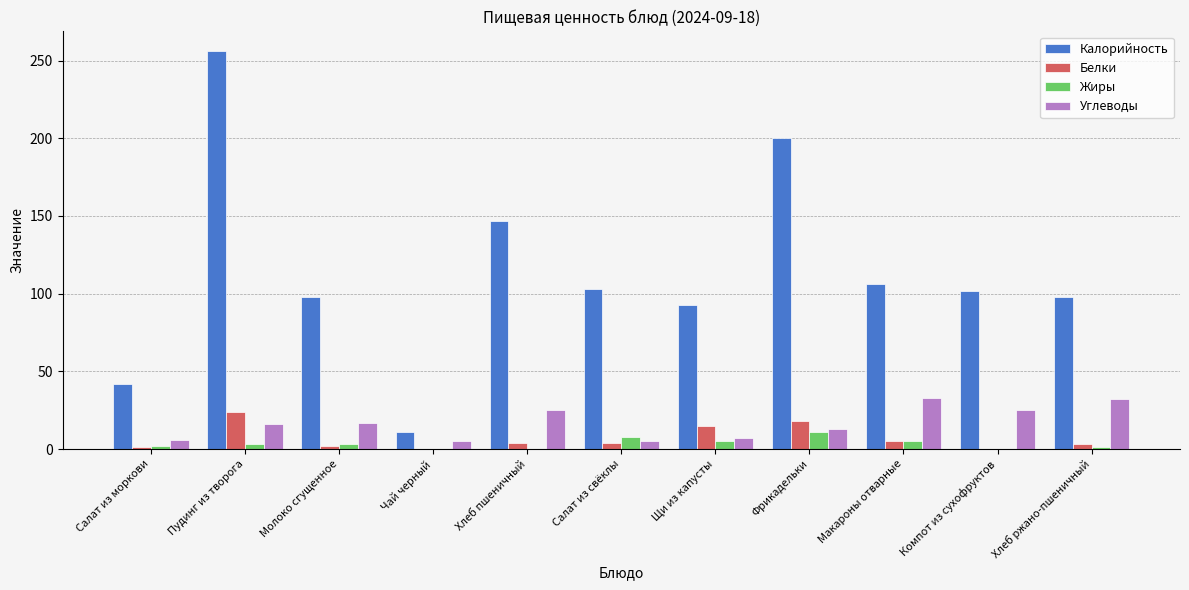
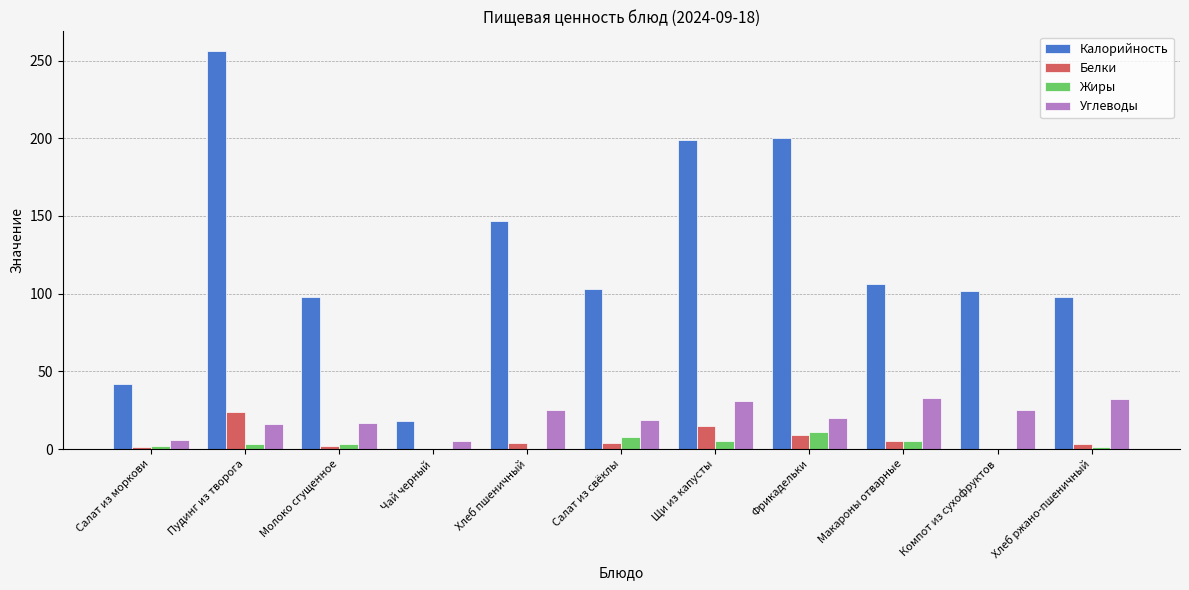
  {
    "Калорийность": {
      "Салат из моркови": 42,
      "Пудинг из творога": 256,
      "Молоко сгущенное": 98,
-     "Чай черный": 11,
+     "Чай черный": 18,
      "Хлеб пшеничный": 147,
      "Салат из свёклы": 103,
-     "Щи из капусты": 93,
+     "Щи из капусты": 199,
      "Фрикадельки": 200,
      "Макароны отварные": 106,
      "Компот из сухофруктов": 102,
      "Хлеб ржано-пшеничный": 98
    },
    "Белки": {
      "Пудинг из творога": 24,
      "Молоко сгущенное": 2,
      "Чай черный": 0,
      "Хлеб пшеничный": 4,
      "Салат из свёклы": 4,
      "Щи из капусты": 15,
-     "Фрикадельки": 18,
+     "Фрикадельки": 9,
      "Макароны отварные": 5,
      "Компот из сухофруктов": 0,
      "Хлеб ржано-пшеничный": 3
    },
    "Жиры": {
      "Салат из моркови": 2,
      "Пудинг из творога": 3,
      "Молоко сгущенное": 3,
      "Чай черный": 0,
      "Хлеб пшеничный": 0,
      "Салат из свёклы": 8,
      "Щи из капусты": 5,
      "Фрикадельки": 11,
      "Макароны отварные": 5,
      "Компот из сухофруктов": 0
    },
    "Углеводы": {
      "Салат из моркови": 6,
      "Пудинг из творога": 16,
      "Молоко сгущенное": 17,
      "Чай черный": 5,
      "Хлеб пшеничный": 25,
-     "Салат из свёклы": 5,
-     "Щи из капусты": 7,
-     "Фрикадельки": 13,
+     "Салат из свёклы": 19,
+     "Щи из капусты": 31,
+     "Фрикадельки": 20,
      "Макароны отварные": 33,
      "Компот из сухофруктов": 25,
      "Хлеб ржано-пшеничный": 32
    }
  }
